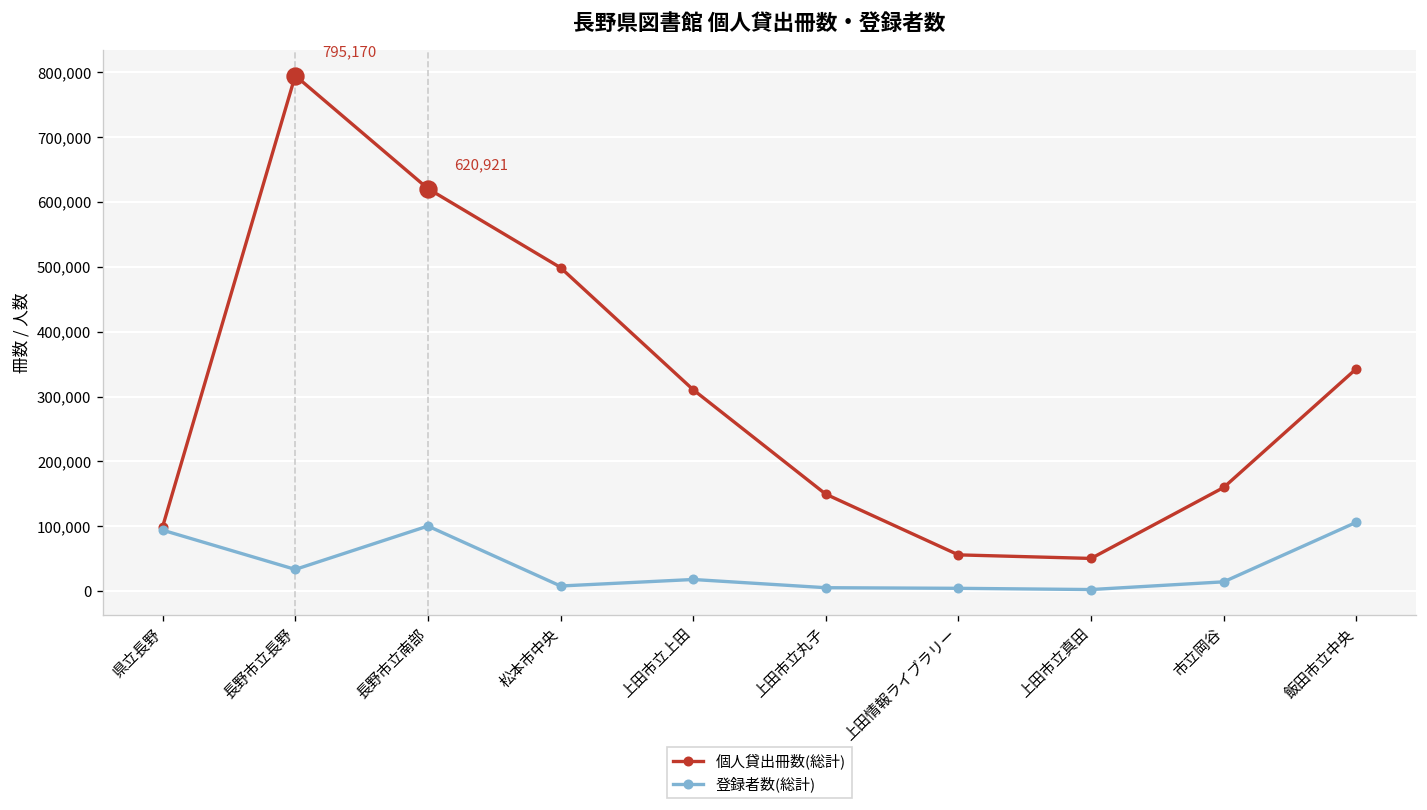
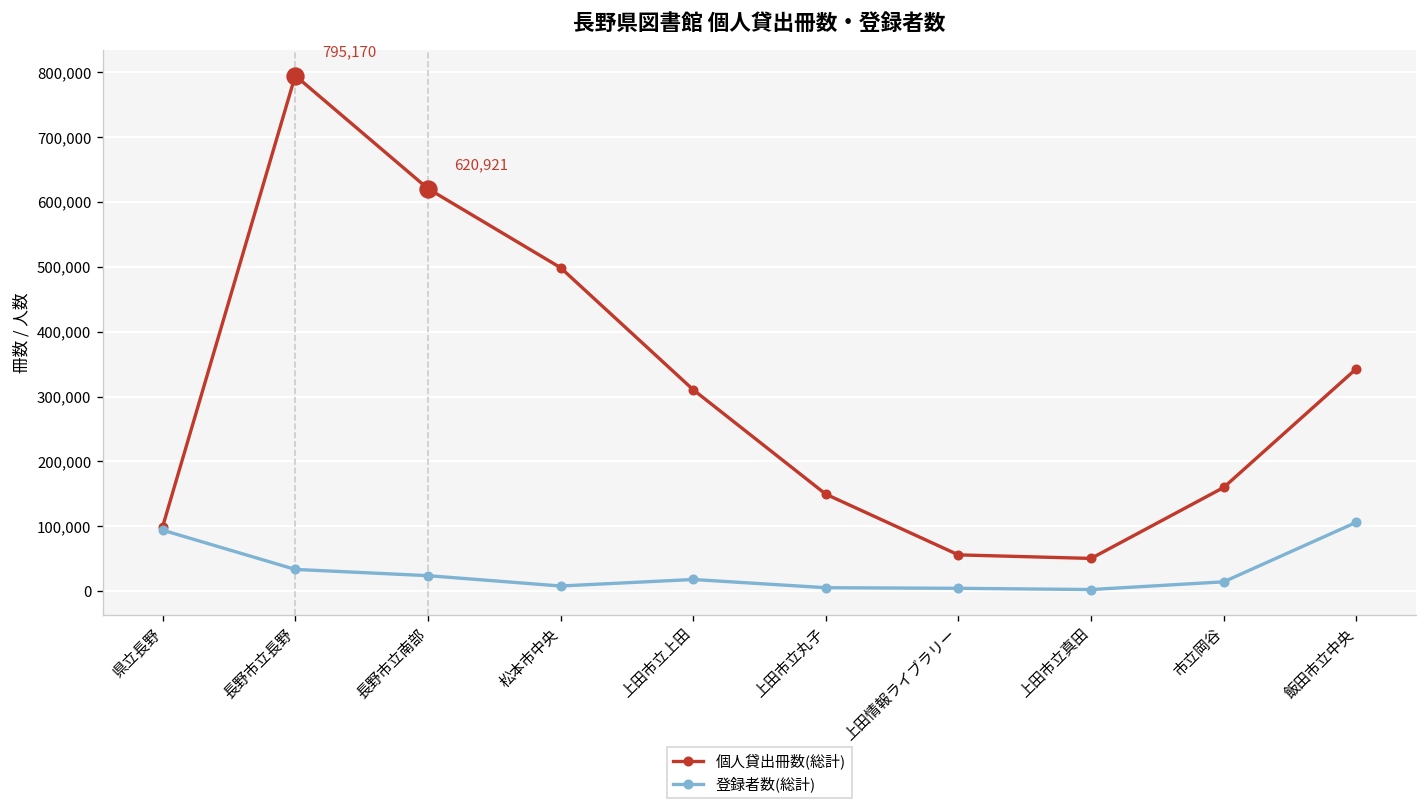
  {
    "登録者数(総計)": {
      "県立長野": "90,000",
      "長野市立長野": "30,000",
-     "長野市立南部": "100,000",
+     "長野市立南部": "20,000",
      "松本市中央": "10,000",
      "上田市立上田": "20,000",
      "上田市立丸子": "10,000",
      "上田情報ライブラリー": "0",
      "上田市立真田": "0",
      "市立岡谷": "10,000",
      "飯田市立中央": "110,000"
    }
  }
